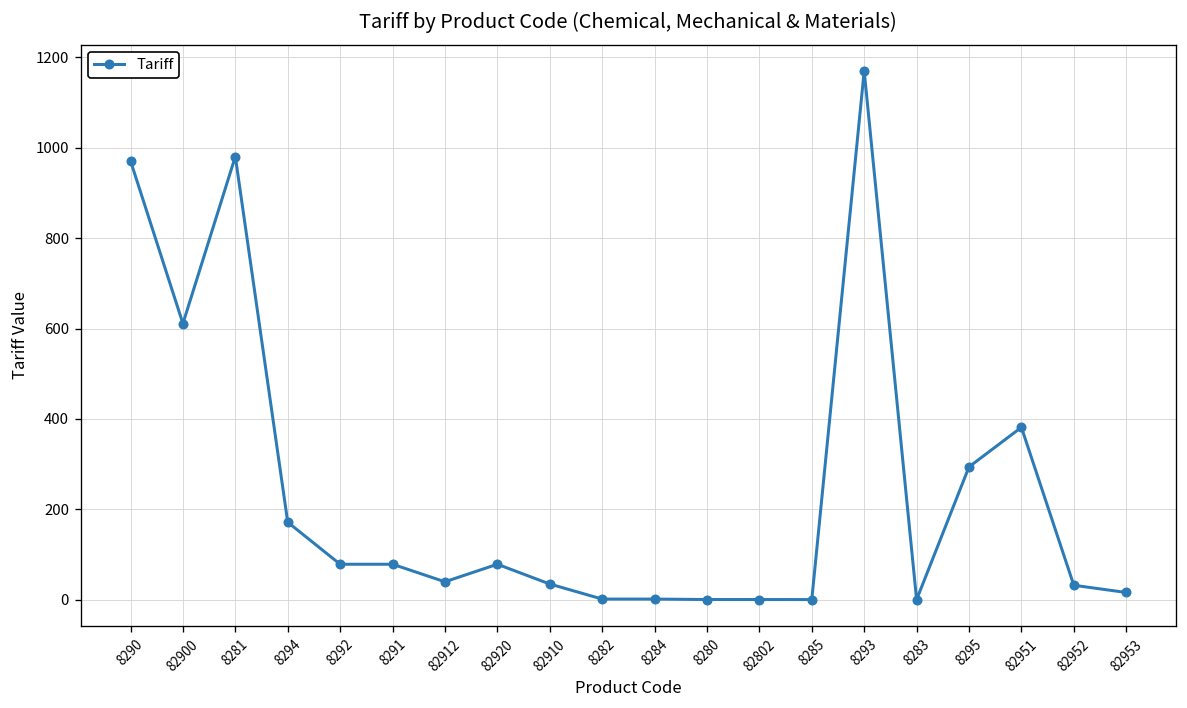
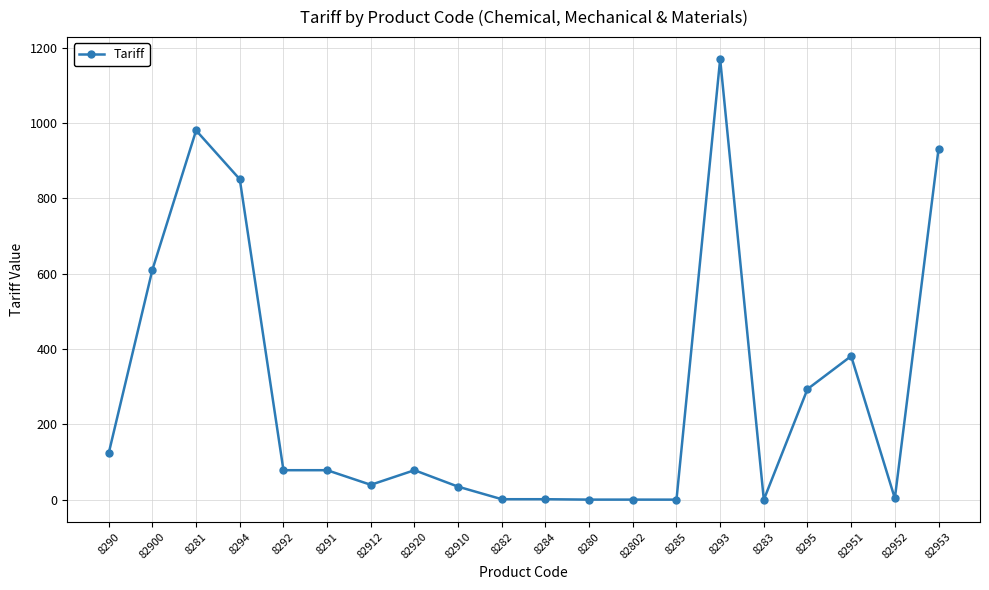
  {
-   "8290": 970,
+   "8290": 120,
    "82900": 610,
    "8281": 980,
-   "8294": 170,
+   "8294": 850,
    "8292": 80,
    "8291": 80,
    "82912": 40,
    "82920": 80,
    "82910": 30,
    "8282": 0,
    "8284": 0,
    "8280": 0,
    "82802": 0,
    "8285": 0,
    "8293": 1170,
    "8283": 0,
    "8295": 290,
    "82951": 380,
-   "82952": 30,
-   "82953": 20
+   "82952": 0,
+   "82953": 930
  }
